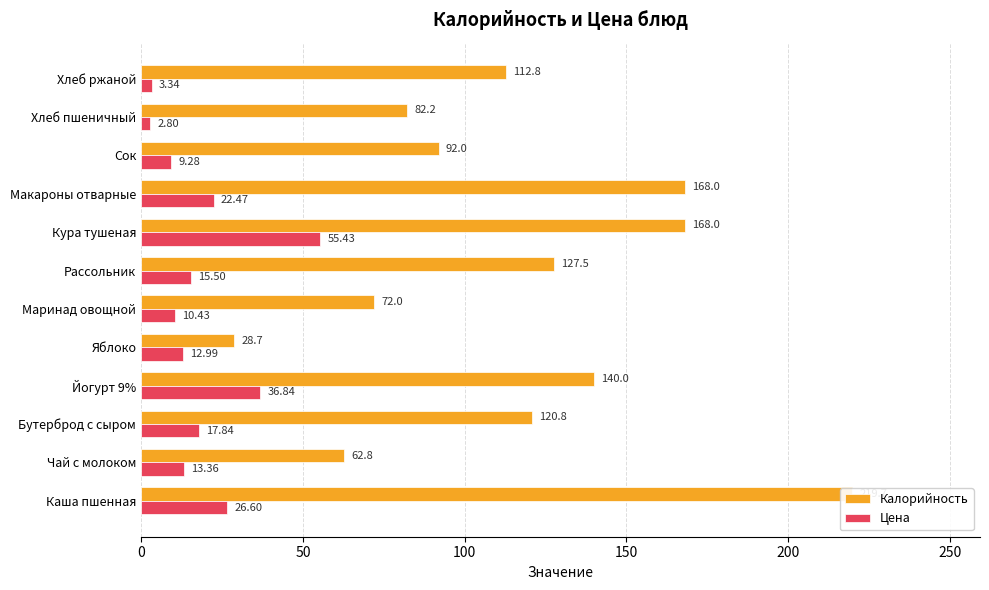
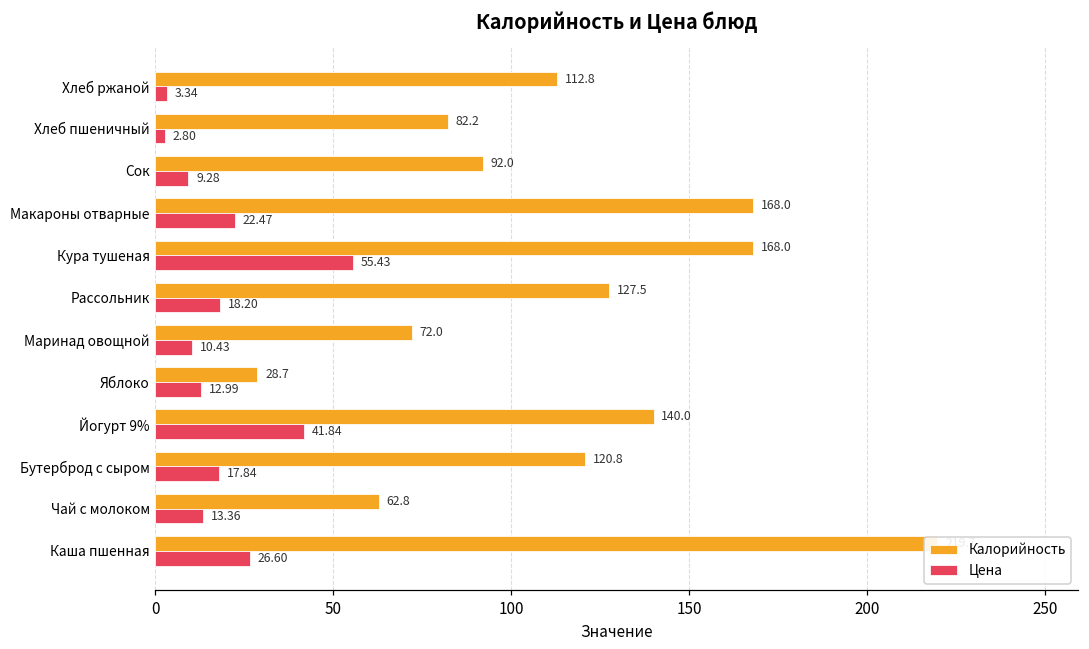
  {
    "Калорийность": {
      "Хлеб ржаной": 112.8,
      "Хлеб пшеничный": 82.2,
      "Сок": 92.0,
      "Макароны отварные": 168.0,
      "Кура тушеная": 168.0,
      "Рассольник": 127.5,
      "Маринад овощной": 72.0,
      "Яблоко": 28.7,
      "Йогурт 9%": 140.0,
      "Бутерброд с сыром": 120.8,
      "Чай с молоком": 62.8
    },
    "Цена": {
      "Хлеб ржаной": 3.34,
      "Хлеб пшеничный": 2.80,
      "Сок": 9.28,
      "Макароны отварные": 22.47,
      "Кура тушеная": 55.43,
-     "Рассольник": 15.50,
+     "Рассольник": 18.20,
      "Маринад овощной": 10.43,
      "Яблоко": 12.99,
-     "Йогурт 9%": 36.84,
+     "Йогурт 9%": 41.84,
      "Бутерброд с сыром": 17.84,
      "Чай с молоком": 13.36,
      "Каша пшенная": 26.60
    }
  }
